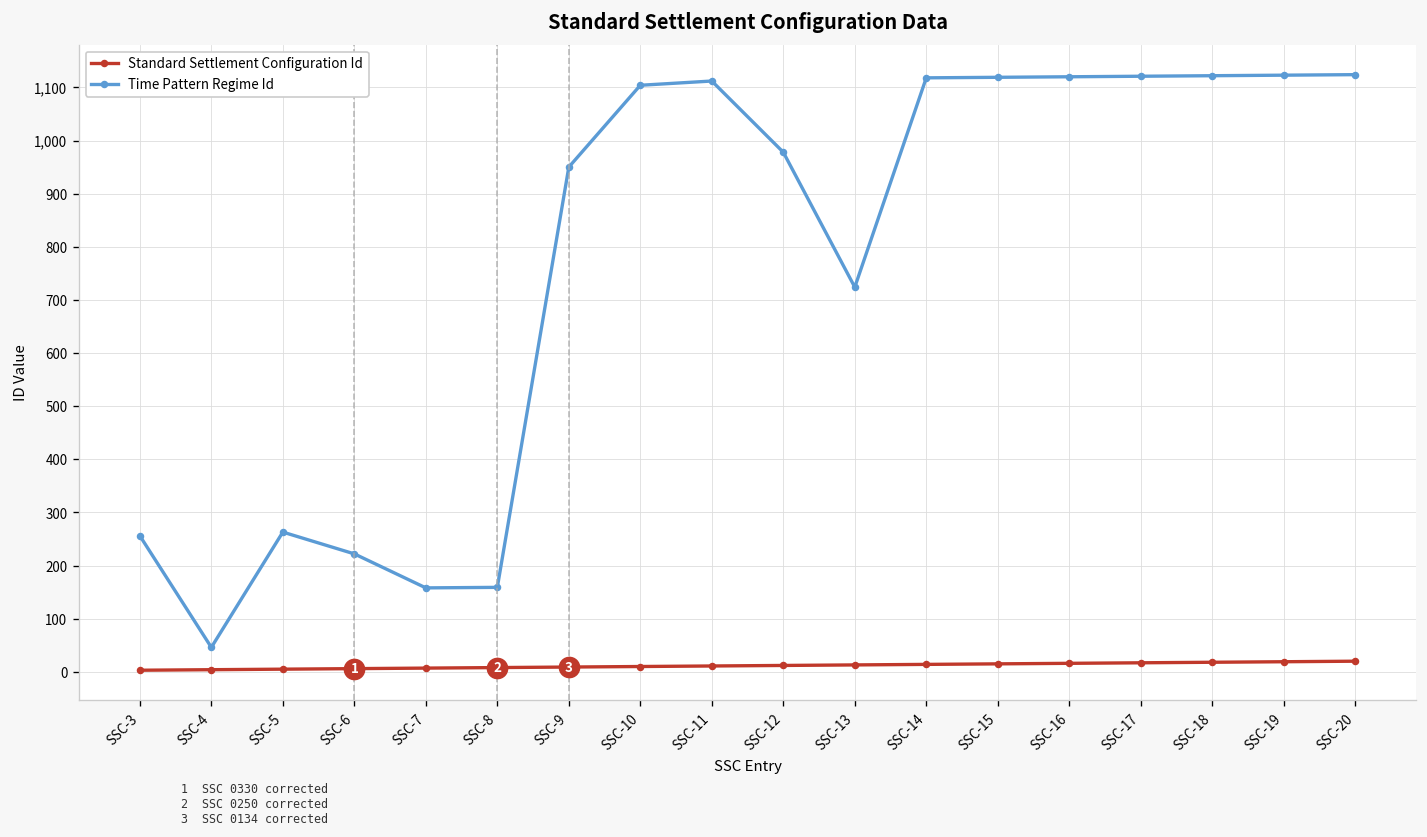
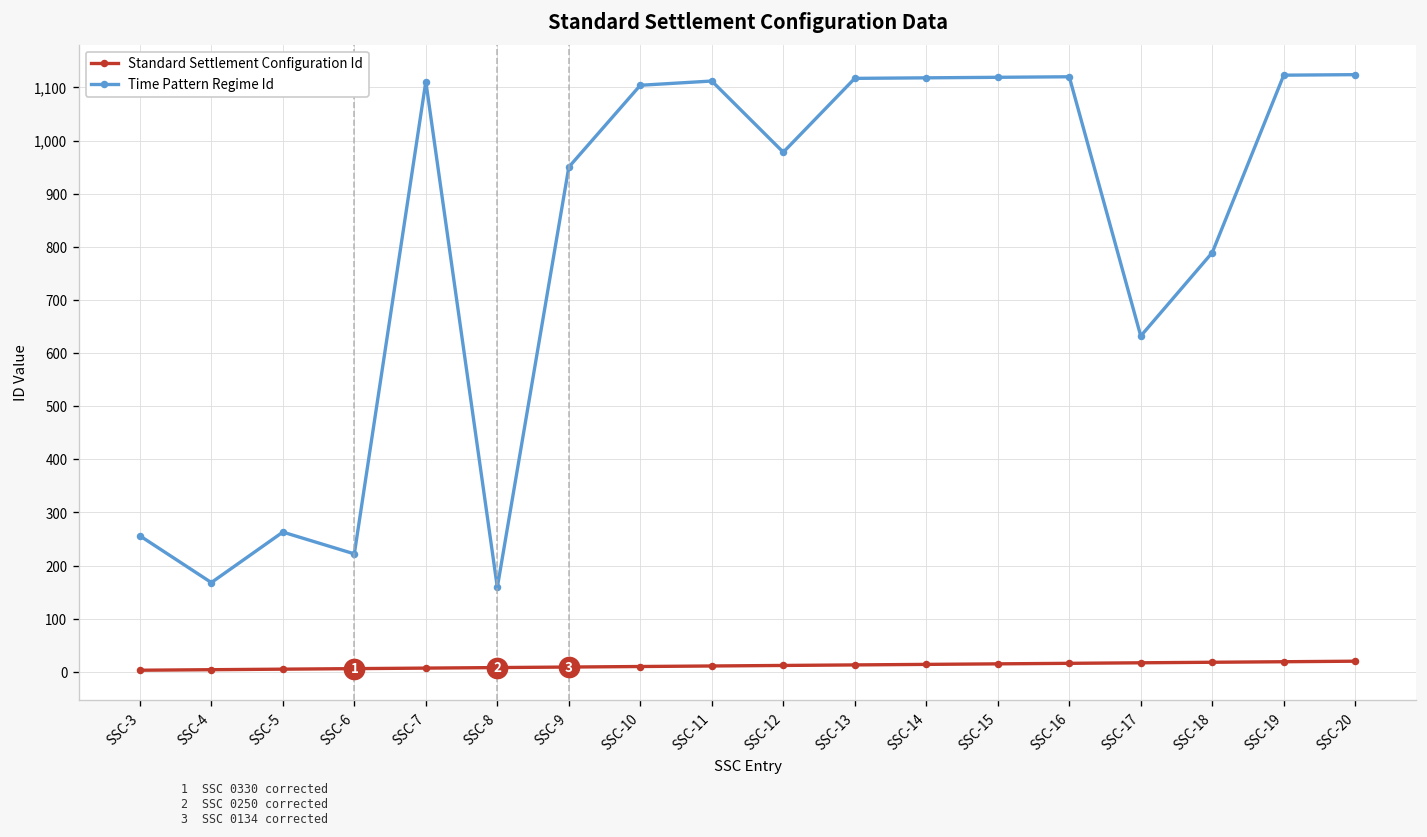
  {
    "Time Pattern Regime Id": {
      "SSC-3": "260",
-     "SSC-4": "50",
+     "SSC-4": "170",
      "SSC-5": "260",
      "SSC-6": "220",
-     "SSC-7": "160",
+     "SSC-7": "1,110",
      "SSC-8": "160",
      "SSC-9": "950",
      "SSC-10": "1,100",
      "SSC-11": "1,110",
      "SSC-12": "980",
-     "SSC-13": "720",
+     "SSC-13": "1,120",
      "SSC-14": "1,120",
      "SSC-15": "1,120",
      "SSC-16": "1,120",
-     "SSC-17": "1,120",
-     "SSC-18": "1,120",
+     "SSC-17": "630",
+     "SSC-18": "790",
      "SSC-19": "1,120",
      "SSC-20": "1,120"
    }
  }
